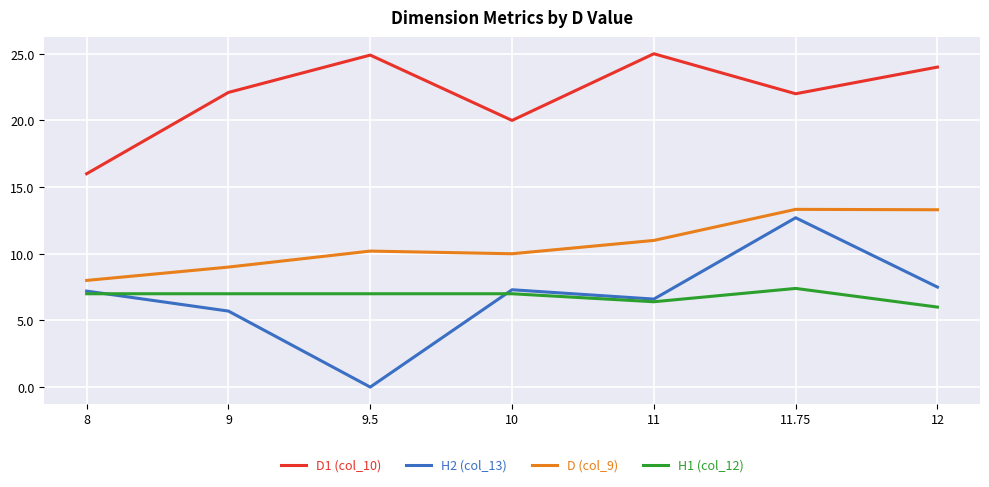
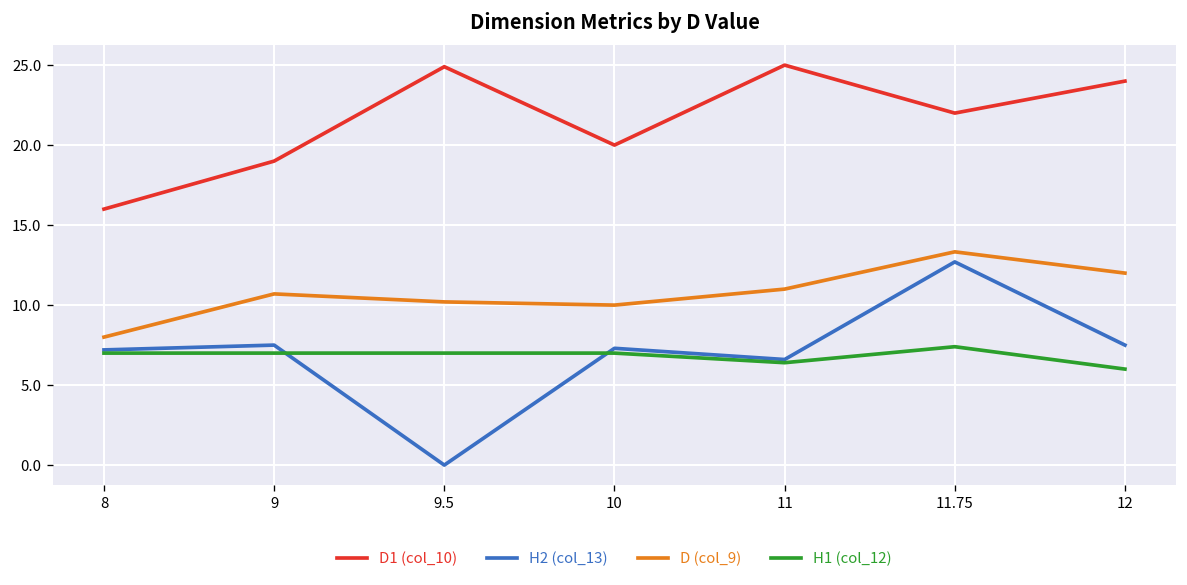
  {
    "D1 (col_10)": {
      "8": 16.0,
-     "9": 22.1,
+     "9": 19.0,
      "9.5": 24.9,
      "10": 20.0,
      "11": 25.0,
      "11.75": 22.0,
      "12": 24.0
    },
    "H2 (col_13)": {
      "8": 7.2,
-     "9": 5.7,
+     "9": 7.5,
      "9.5": 0.0,
      "10": 7.3,
      "11": 6.6,
      "11.75": 12.7,
      "12": 7.5
    },
    "D (col_9)": {
      "8": 8.0,
-     "9": 9.0,
+     "9": 10.7,
      "9.5": 10.2,
      "10": 10.0,
      "11": 11.0,
      "11.75": 13.3,
-     "12": 13.3
+     "12": 12.0
    },
    "H1 (col_12)": {
      "8": 7.0,
      "9": 7.0,
      "9.5": 7.0,
      "10": 7.0,
      "11": 6.4,
      "11.75": 7.4,
      "12": 6.0
    }
  }
